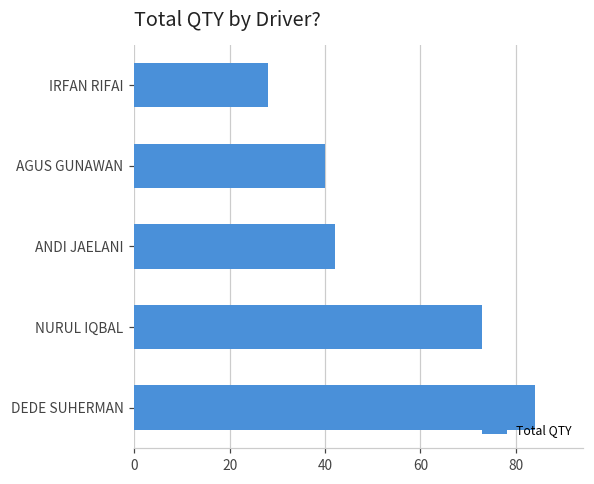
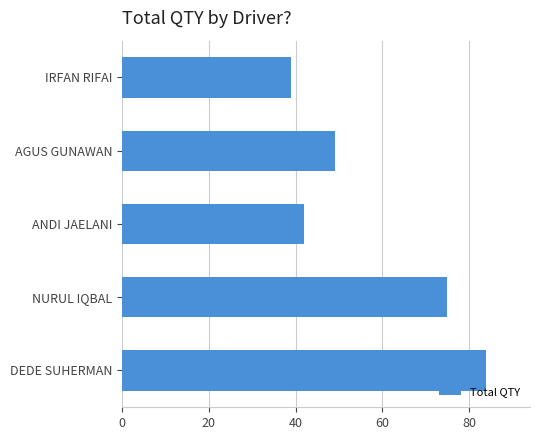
  {
-   "IRFAN RIFAI": 28,
-   "AGUS GUNAWAN": 40,
+   "IRFAN RIFAI": 39,
+   "AGUS GUNAWAN": 49,
    "ANDI JAELANI": 42,
-   "NURUL IQBAL": 73,
+   "NURUL IQBAL": 75,
    "DEDE SUHERMAN": 84
  }
